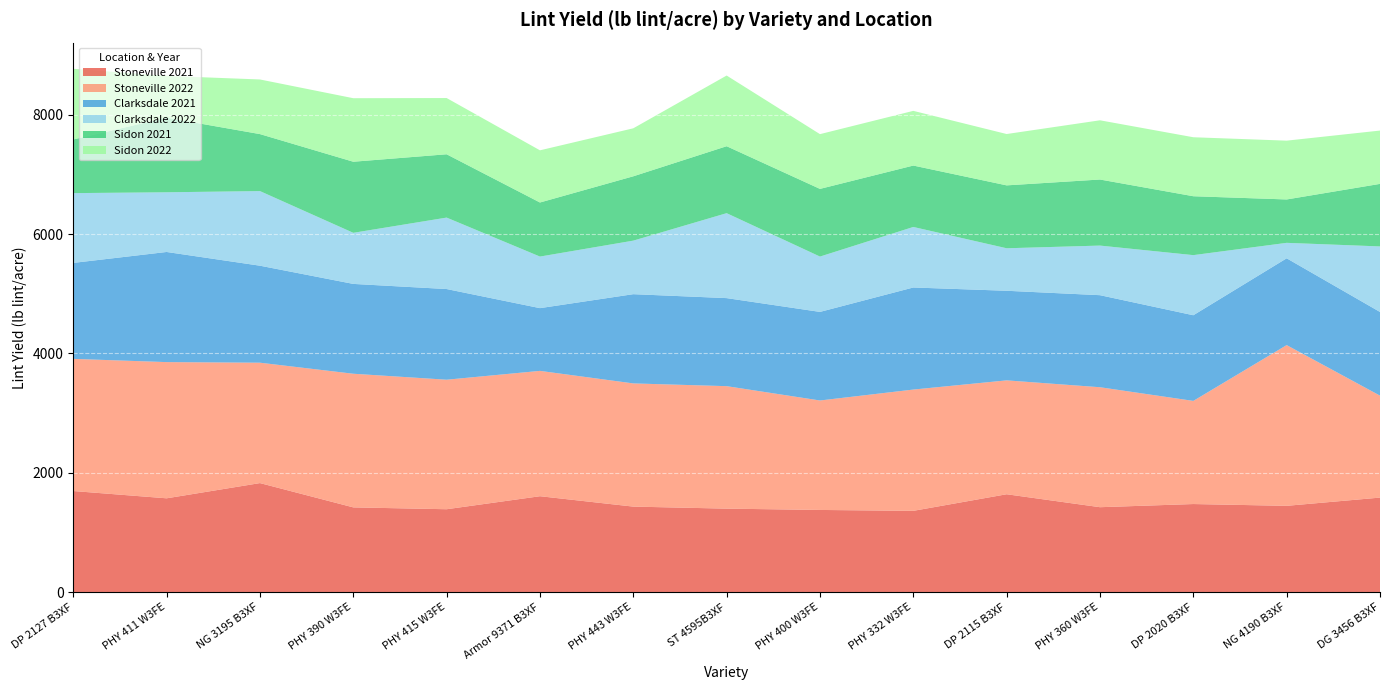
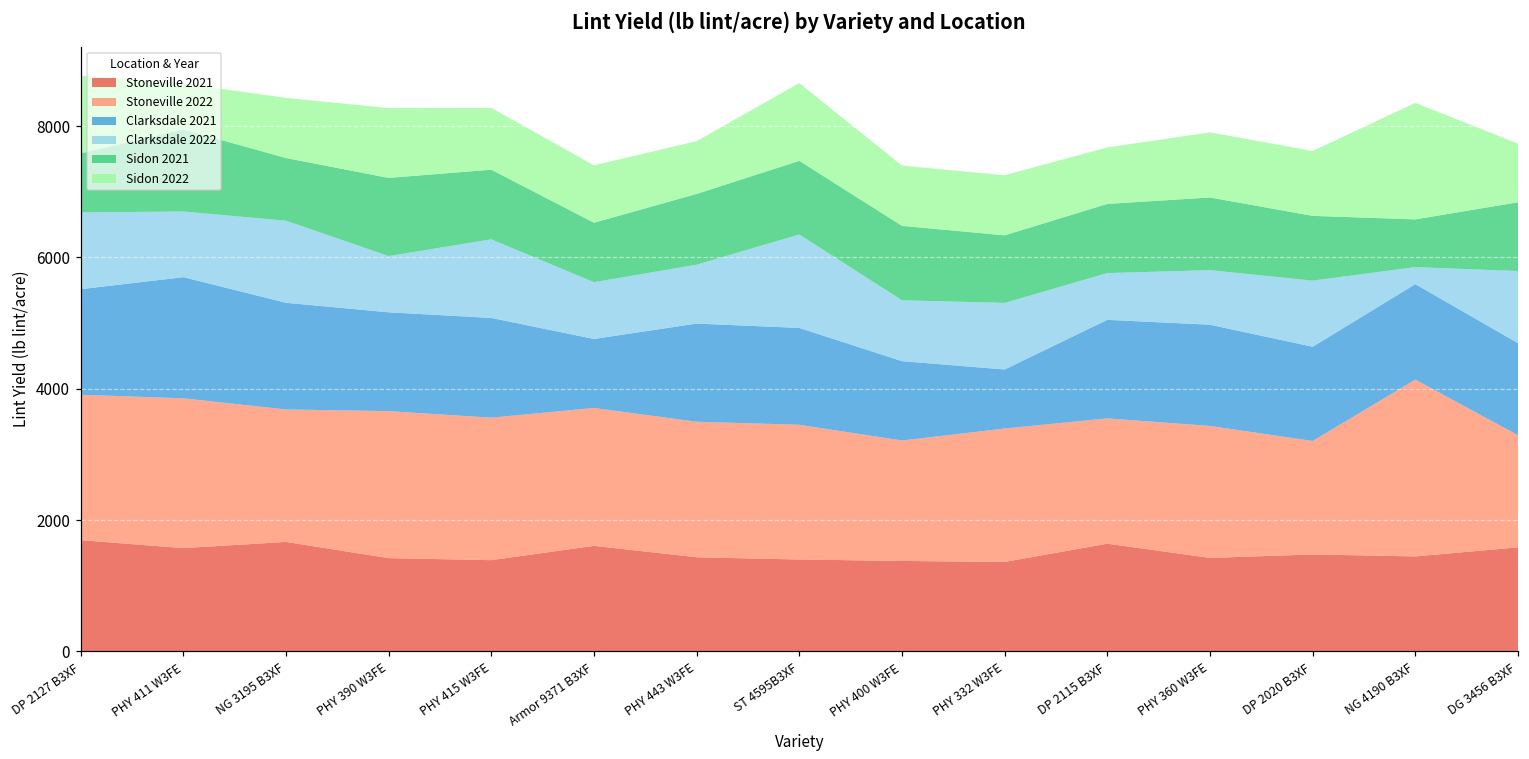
  {
    "Stoneville 2021": {
      "DP 2127 B3XF": 1700,
      "PHY 411 W3FE": 1600,
-     "NG 3195 B3XF": 1800,
+     "NG 3195 B3XF": 1700,
      "PHY 390 W3FE": 1400,
      "PHY 415 W3FE": 1400,
      "Armor 9371 B3XF": 1600,
      "PHY 443 W3FE": 1400,
      "ST 4595B3XF": 1400,
      "PHY 400 W3FE": 1400,
      "PHY 332 W3FE": 1400,
      "DP 2115 B3XF": 1600,
      "PHY 360 W3FE": 1400,
      "DP 2020 B3XF": 1500,
      "NG 4190 B3XF": 1400,
      "DG 3456 B3XF": 1600
    },
    "Stoneville 2022": {
      "DP 2127 B3XF": 2200,
      "PHY 411 W3FE": 2300,
      "NG 3195 B3XF": 2000,
      "PHY 390 W3FE": 2200,
      "PHY 415 W3FE": 2200,
      "Armor 9371 B3XF": 2100,
      "PHY 443 W3FE": 2100,
      "ST 4595B3XF": 2100,
      "PHY 400 W3FE": 1800,
      "PHY 332 W3FE": 2000,
      "DP 2115 B3XF": 1900,
      "PHY 360 W3FE": 2000,
      "DP 2020 B3XF": 1700,
      "NG 4190 B3XF": 2700,
      "DG 3456 B3XF": 1700
    },
    "Clarksdale 2021": {
      "DP 2127 B3XF": 1600,
      "PHY 411 W3FE": 1800,
      "NG 3195 B3XF": 1600,
      "PHY 390 W3FE": 1500,
      "PHY 415 W3FE": 1500,
      "Armor 9371 B3XF": 1100,
      "PHY 443 W3FE": 1500,
      "ST 4595B3XF": 1500,
-     "PHY 400 W3FE": 1500,
-     "PHY 332 W3FE": 1700,
+     "PHY 400 W3FE": 1200,
+     "PHY 332 W3FE": 900,
      "DP 2115 B3XF": 1500,
      "PHY 360 W3FE": 1500,
      "DP 2020 B3XF": 1400,
      "NG 4190 B3XF": 1500,
      "DG 3456 B3XF": 1400
    },
    "Clarksdale 2022": {
      "DP 2127 B3XF": 1200,
      "PHY 411 W3FE": 1000,
      "NG 3195 B3XF": 1300,
      "PHY 390 W3FE": 900,
      "PHY 415 W3FE": 1200,
      "Armor 9371 B3XF": 900,
      "PHY 443 W3FE": 900,
      "ST 4595B3XF": 1400,
      "PHY 400 W3FE": 900,
      "PHY 332 W3FE": 1000,
      "DP 2115 B3XF": 700,
      "PHY 360 W3FE": 800,
      "DP 2020 B3XF": 1000,
      "NG 4190 B3XF": 300,
      "DG 3456 B3XF": 1100
    },
    "Sidon 2021": {
      "DP 2127 B3XF": 900,
      "NG 3195 B3XF": 1000,
      "PHY 390 W3FE": 1200,
      "PHY 415 W3FE": 1100,
      "Armor 9371 B3XF": 900,
      "PHY 443 W3FE": 1100,
      "ST 4595B3XF": 1100,
      "PHY 400 W3FE": 1100,
      "PHY 332 W3FE": 1000,
      "DP 2115 B3XF": 1100,
      "PHY 360 W3FE": 1100,
      "DP 2020 B3XF": 1000,
      "NG 4190 B3XF": 700,
      "DG 3456 B3XF": 1000
    },
    "Sidon 2022": {
      "DP 2127 B3XF": 1200,
      "NG 3195 B3XF": 900,
      "PHY 390 W3FE": 1100,
      "PHY 415 W3FE": 900,
      "Armor 9371 B3XF": 900,
      "PHY 443 W3FE": 800,
      "ST 4595B3XF": 1200,
      "PHY 400 W3FE": 900,
      "PHY 332 W3FE": 900,
      "DP 2115 B3XF": 900,
      "PHY 360 W3FE": 1000,
      "DP 2020 B3XF": 1000,
-     "NG 4190 B3XF": 1000,
+     "NG 4190 B3XF": 1800,
      "DG 3456 B3XF": 900
    }
  }
